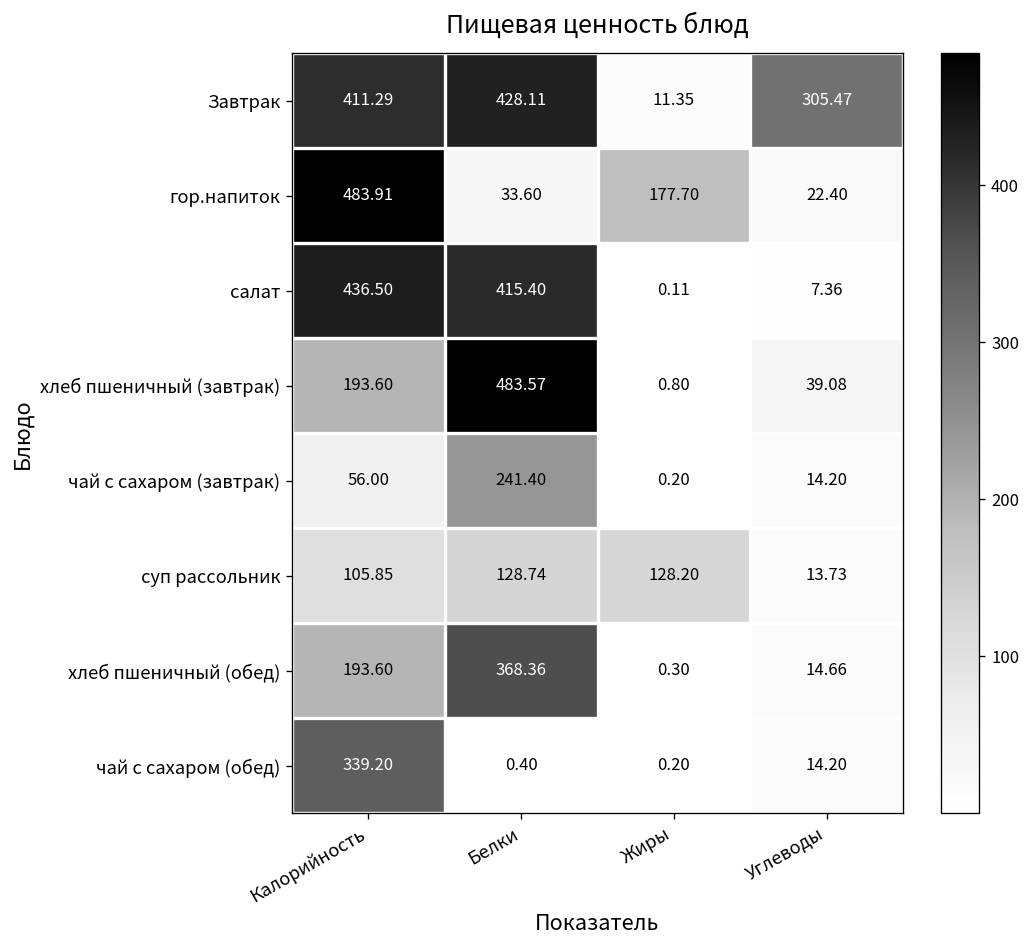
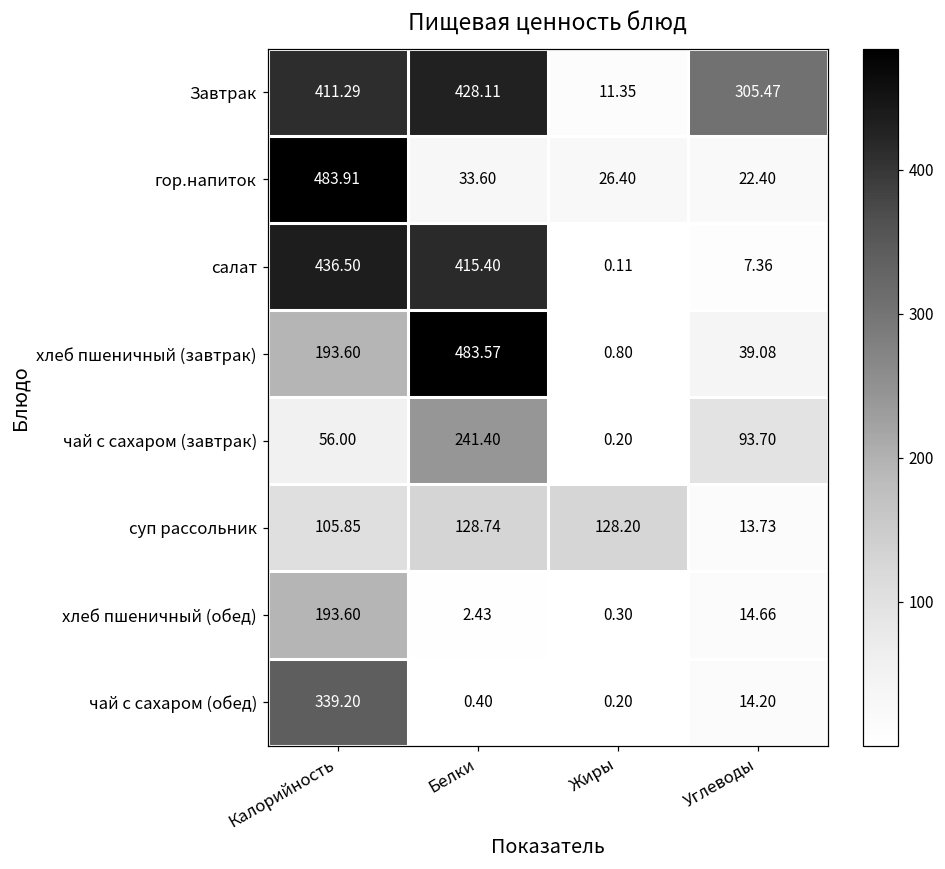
  {
    "Завтрак": {
      "Калорийность": 411.29,
      "Белки": 428.11,
      "Жиры": 11.35,
      "Углеводы": 305.47
    },
    "гор.напиток": {
      "Калорийность": 483.91,
      "Белки": 33.60,
-     "Жиры": 177.70,
+     "Жиры": 26.40,
      "Углеводы": 22.40
    },
    "салат": {
      "Калорийность": 436.50,
      "Белки": 415.40,
      "Жиры": 0.11,
      "Углеводы": 7.36
    },
    "хлеб пшеничный (завтрак)": {
      "Калорийность": 193.60,
      "Белки": 483.57,
      "Жиры": 0.80,
      "Углеводы": 39.08
    },
    "чай с сахаром (завтрак)": {
      "Калорийность": 56.00,
      "Белки": 241.40,
      "Жиры": 0.20,
-     "Углеводы": 14.20
+     "Углеводы": 93.70
    },
    "суп рассольник": {
      "Калорийность": 105.85,
      "Белки": 128.74,
      "Жиры": 128.20,
      "Углеводы": 13.73
    },
    "хлеб пшеничный (обед)": {
      "Калорийность": 193.60,
-     "Белки": 368.36,
+     "Белки": 2.43,
      "Жиры": 0.30,
      "Углеводы": 14.66
    },
    "чай с сахаром (обед)": {
      "Калорийность": 339.20,
      "Белки": 0.40,
      "Жиры": 0.20,
      "Углеводы": 14.20
    }
  }
